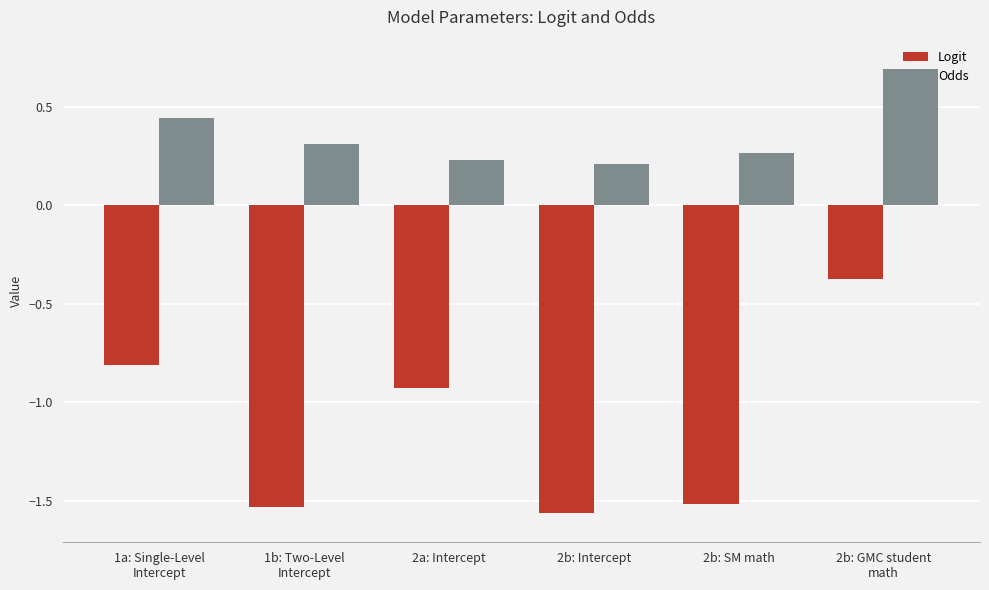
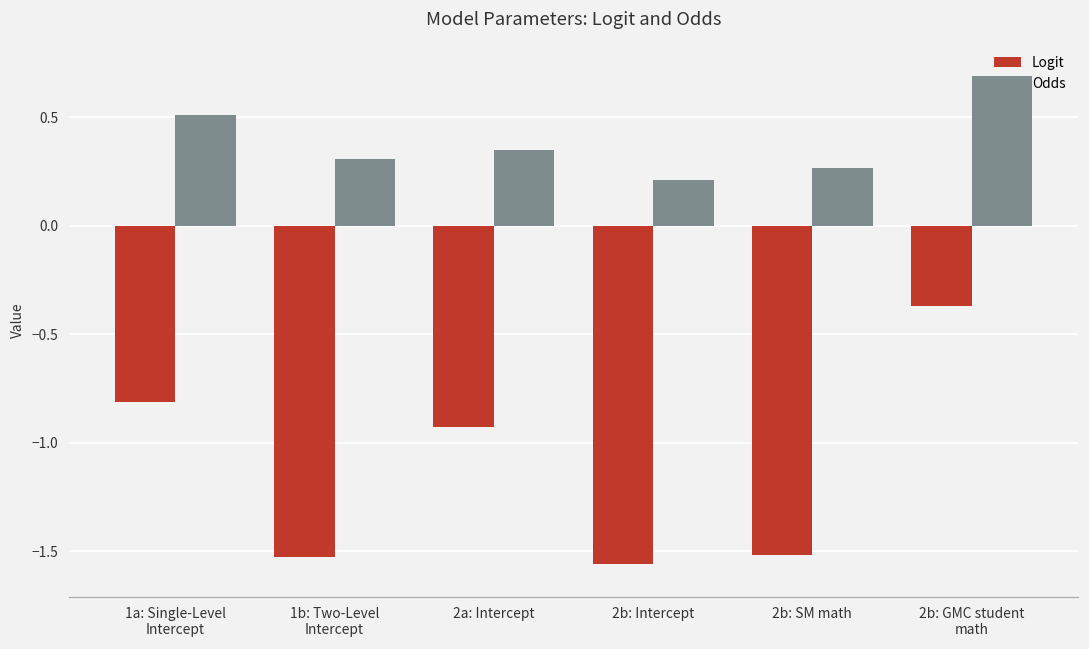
  {
    "Logit": {
      "1a: Single-Level Intercept": -0.81,
      "1b: Two-Level Intercept": -1.53,
      "2a: Intercept": -0.93,
      "2b: Intercept": -1.56,
      "2b: SM math": -1.52,
      "2b: GMC student math": -0.37
    },
    "Odds": {
-     "1a: Single-Level Intercept": 0.44,
+     "1a: Single-Level Intercept": 0.51,
      "1b: Two-Level Intercept": 0.31,
-     "2a: Intercept": 0.23,
+     "2a: Intercept": 0.35,
      "2b: Intercept": 0.21,
      "2b: SM math": 0.27,
      "2b: GMC student math": 0.69
    }
  }
